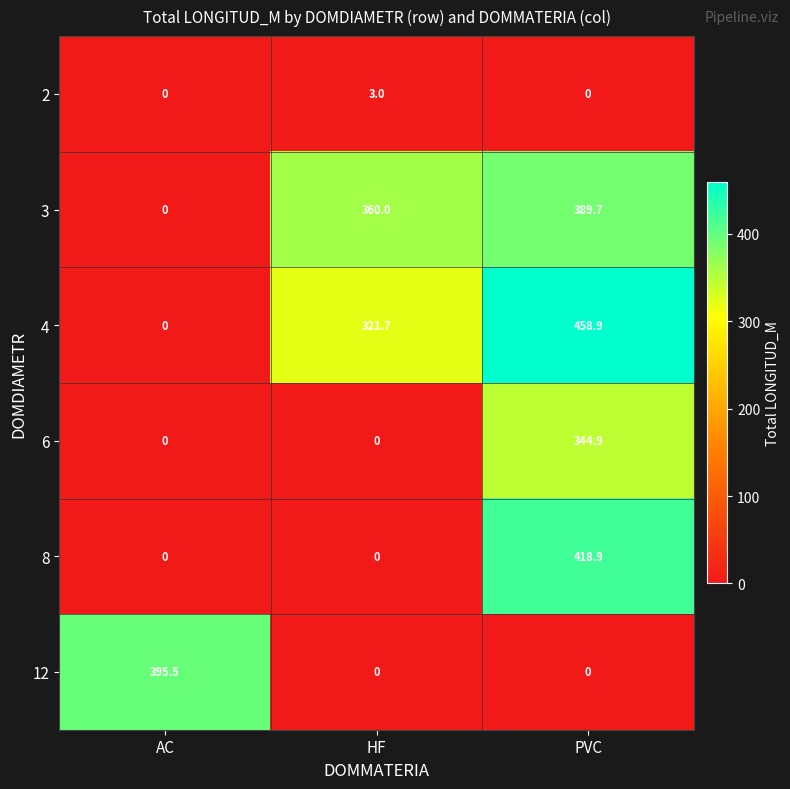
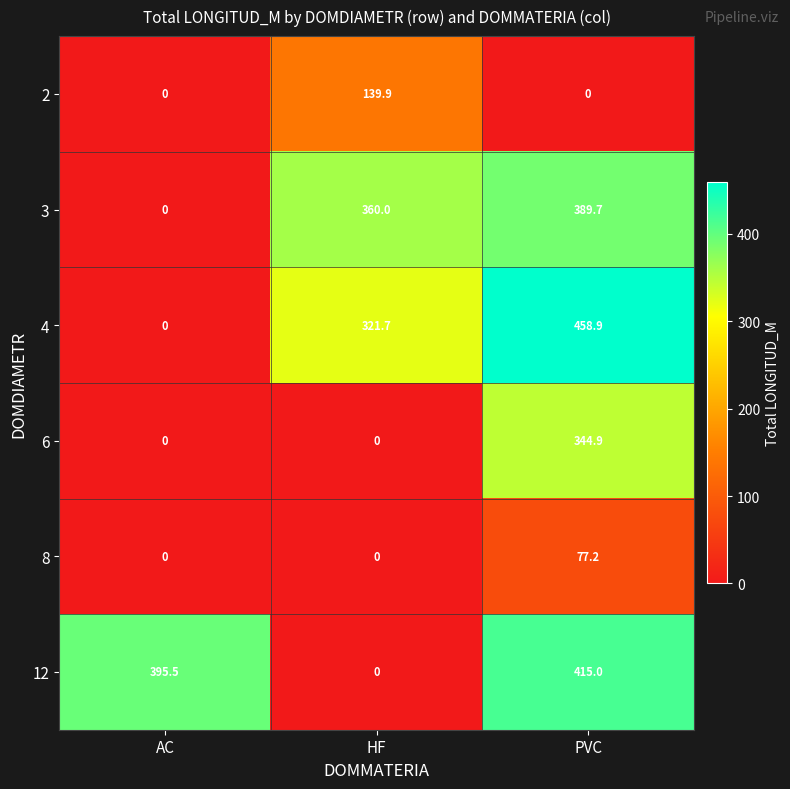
  {
    "2": {
      "AC": 0,
-     "HF": 3.0,
+     "HF": 139.9,
      "PVC": 0
    },
    "3": {
      "AC": 0,
      "HF": 360.0,
      "PVC": 389.7
    },
    "4": {
      "AC": 0,
      "HF": 321.7,
      "PVC": 458.9
    },
    "6": {
      "AC": 0,
      "HF": 0,
      "PVC": 344.9
    },
    "8": {
      "AC": 0,
      "HF": 0,
-     "PVC": 418.9
+     "PVC": 77.2
    },
    "12": {
      "AC": 395.5,
      "HF": 0,
-     "PVC": 0
+     "PVC": 415.0
    }
  }
